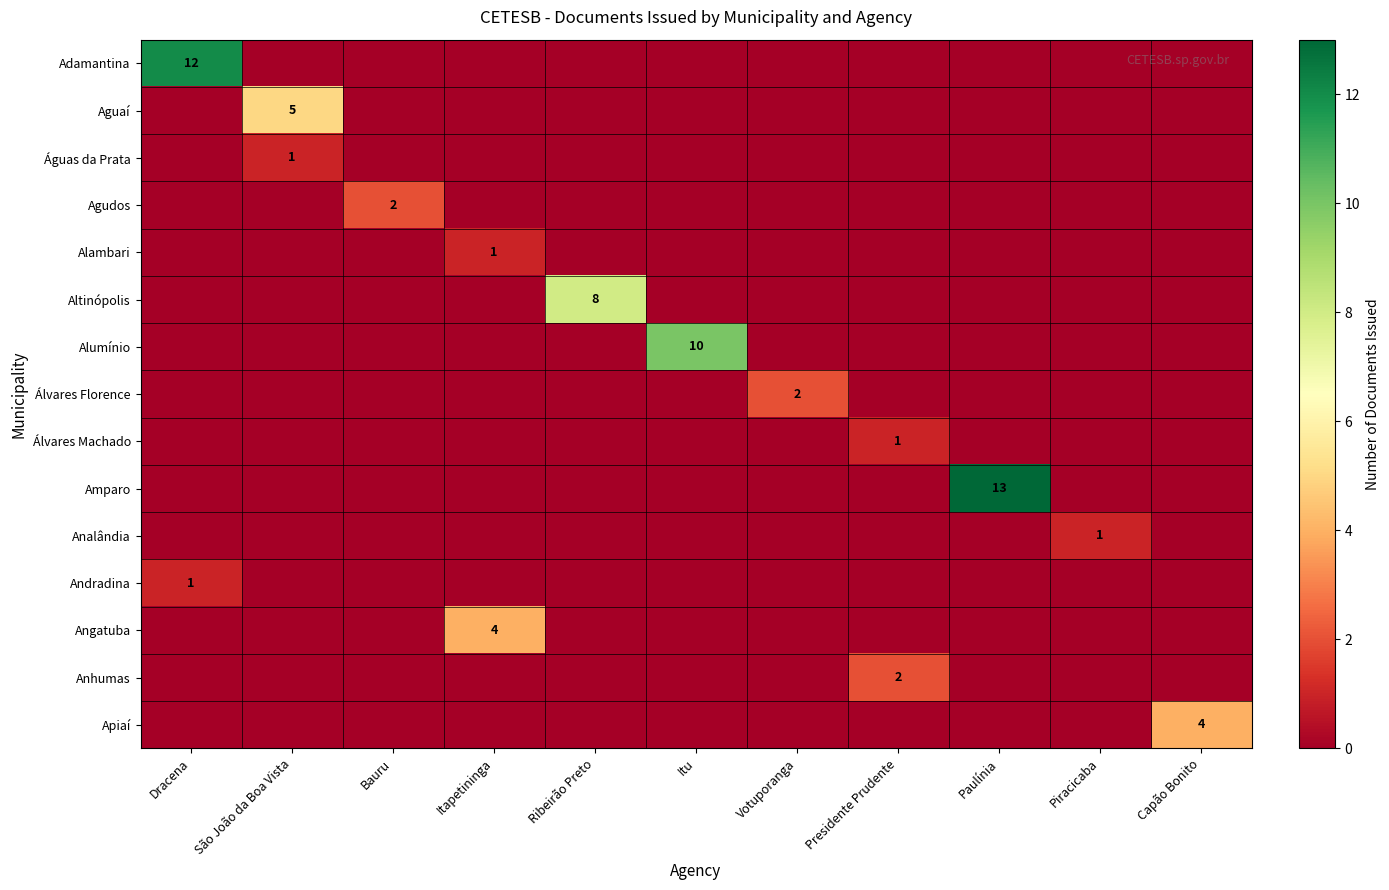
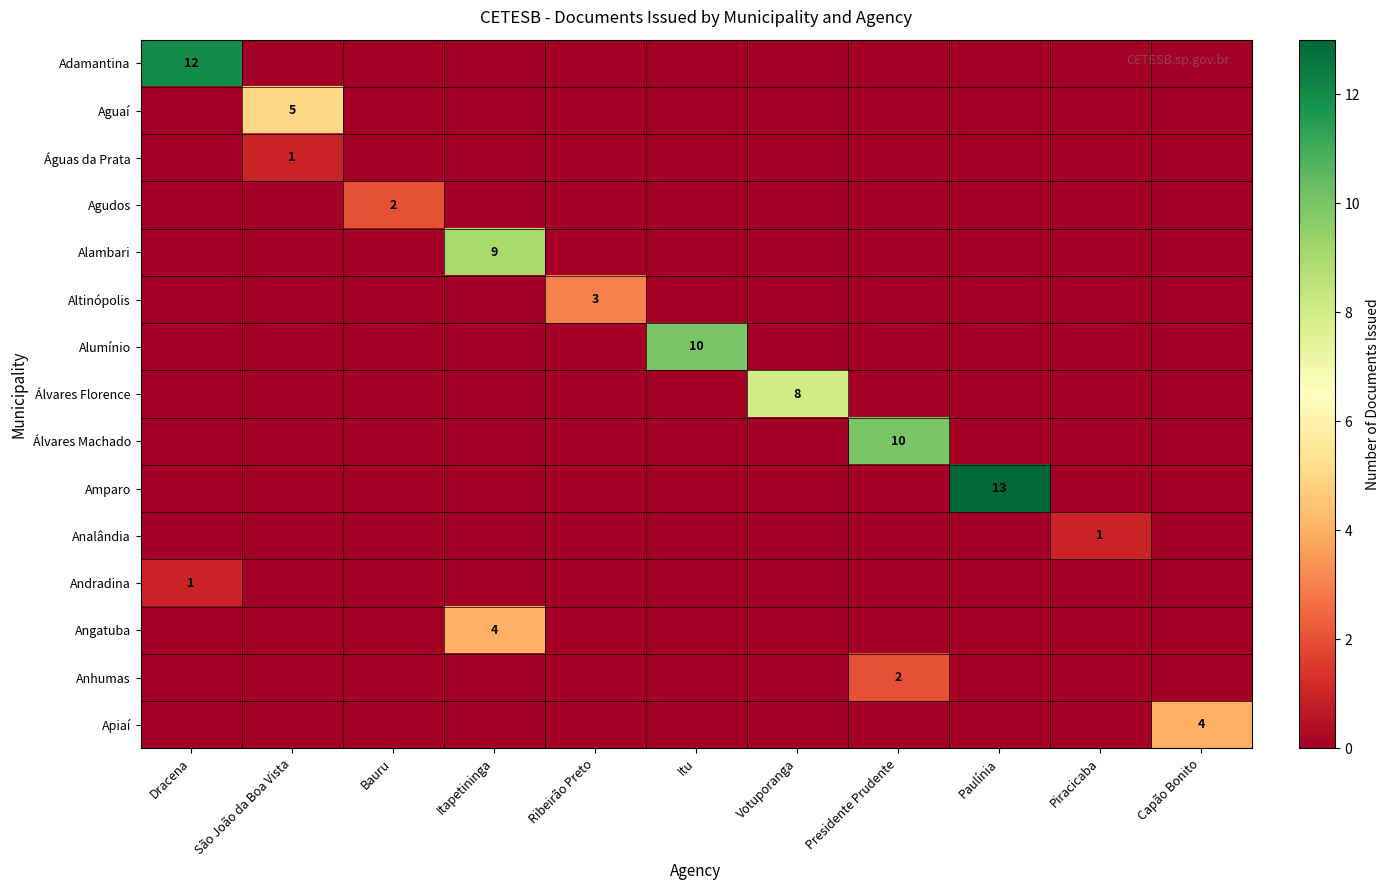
  {
    "Adamantina": {
      "Dracena": 12
    },
    "Aguaí": {
      "São João da Boa Vista": 5
    },
    "Águas da Prata": {
      "São João da Boa Vista": 1
    },
    "Agudos": {
      "Bauru": 2
    },
    "Alambari": {
-     "Itapetininga": 1
+     "Itapetininga": 9
    },
    "Altinópolis": {
-     "Ribeirão Preto": 8
+     "Ribeirão Preto": 3
    },
    "Alumínio": {
      "Itu": 10
    },
    "Álvares Florence": {
-     "Votuporanga": 2
+     "Votuporanga": 8
    },
    "Álvares Machado": {
-     "Presidente Prudente": 1
+     "Presidente Prudente": 10
    },
    "Amparo": {
      "Paulínia": 13
    },
    "Analândia": {
      "Piracicaba": 1
    },
    "Andradina": {
      "Dracena": 1
    },
    "Angatuba": {
      "Itapetininga": 4
    },
    "Anhumas": {
      "Presidente Prudente": 2
    },
    "Apiaí": {
      "Capão Bonito": 4
    }
  }
